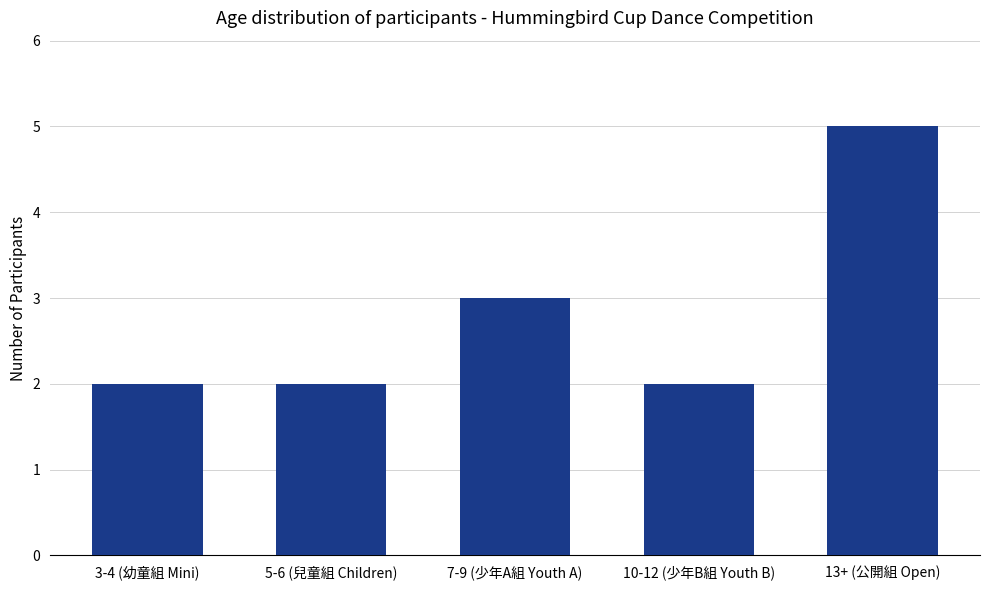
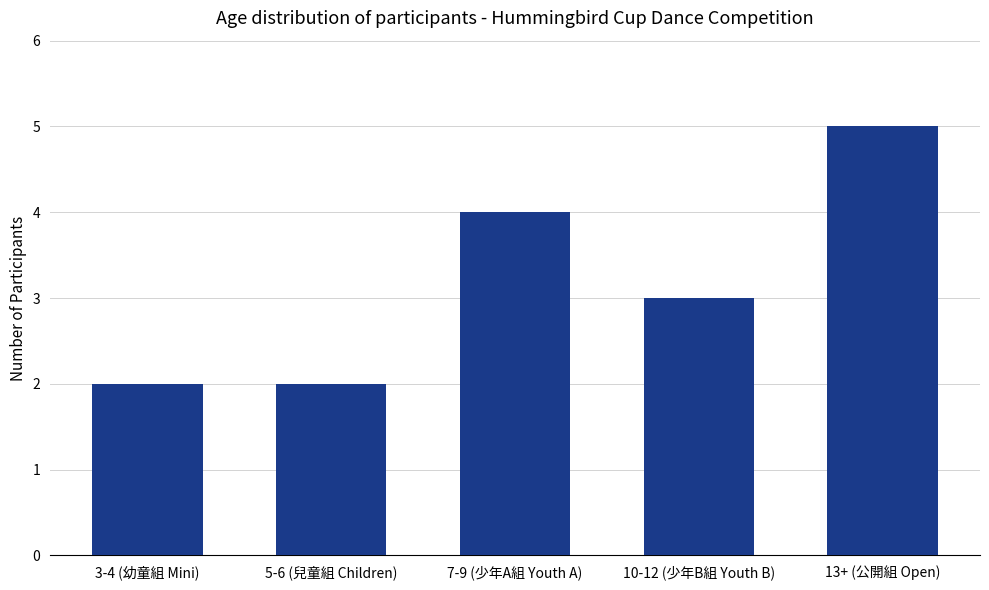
  {
    "3-4 (幼童組 Mini)": 2,
    "5-6 (兒童組 Children)": 2,
-   "7-9 (少年A組 Youth A)": 3,
-   "10-12 (少年B組 Youth B)": 2,
+   "7-9 (少年A組 Youth A)": 4,
+   "10-12 (少年B組 Youth B)": 3,
    "13+ (公開組 Open)": 5
  }
